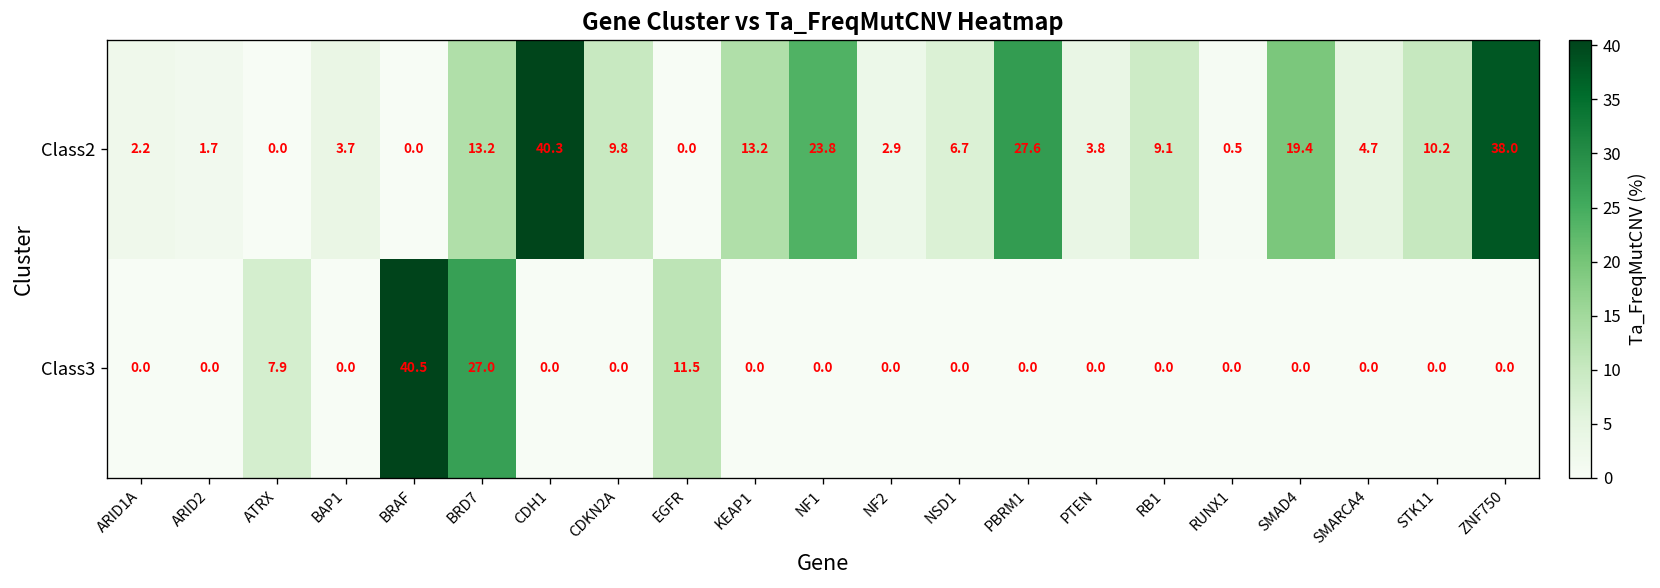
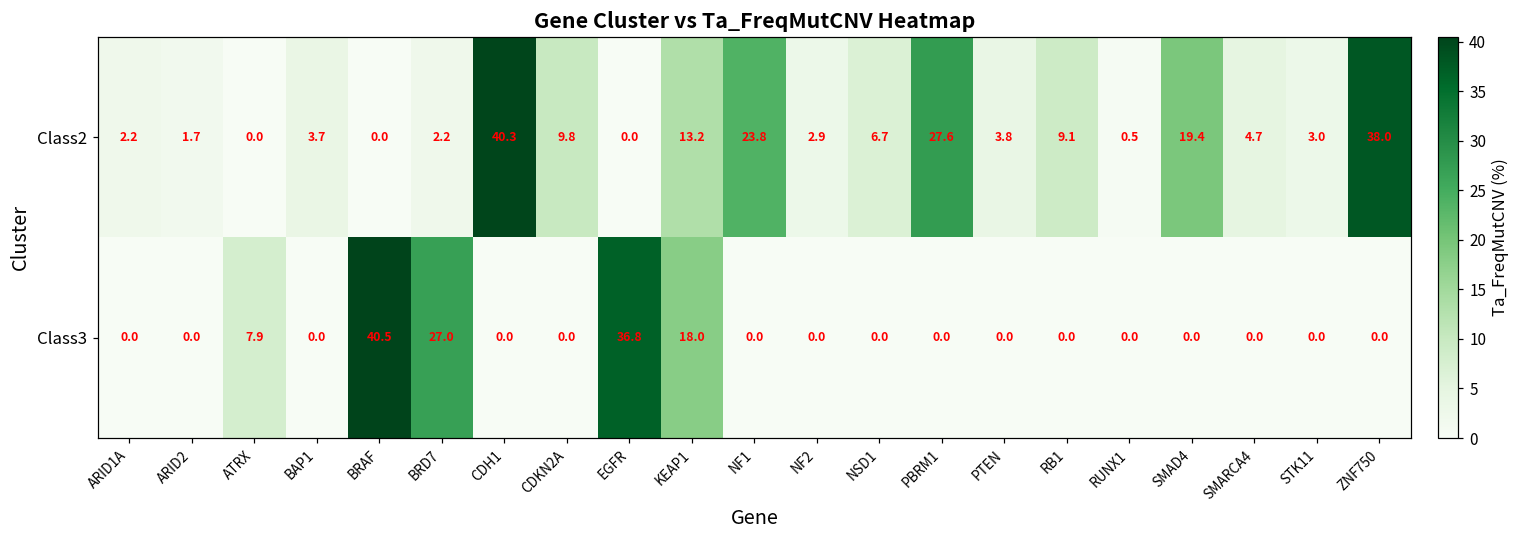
  {
    "Class2": {
      "ARID1A": 2.2,
      "ARID2": 1.7,
      "ATRX": 0.0,
      "BAP1": 3.7,
      "BRAF": 0.0,
-     "BRD7": 13.2,
+     "BRD7": 2.2,
      "CDH1": 40.3,
      "CDKN2A": 9.8,
      "EGFR": 0.0,
      "KEAP1": 13.2,
      "NF1": 23.8,
      "NF2": 2.9,
      "NSD1": 6.7,
      "PBRM1": 27.6,
      "PTEN": 3.8,
      "RB1": 9.1,
      "RUNX1": 0.5,
      "SMAD4": 19.4,
      "SMARCA4": 4.7,
-     "STK11": 10.2,
+     "STK11": 3.0,
      "ZNF750": 38.0
    },
    "Class3": {
      "ARID1A": 0.0,
      "ARID2": 0.0,
      "ATRX": 7.9,
      "BAP1": 0.0,
      "BRAF": 40.5,
      "BRD7": 27.0,
      "CDH1": 0.0,
      "CDKN2A": 0.0,
-     "EGFR": 11.5,
-     "KEAP1": 0.0,
+     "EGFR": 36.8,
+     "KEAP1": 18.0,
      "NF1": 0.0,
      "NF2": 0.0,
      "NSD1": 0.0,
      "PBRM1": 0.0,
      "PTEN": 0.0,
      "RB1": 0.0,
      "RUNX1": 0.0,
      "SMAD4": 0.0,
      "SMARCA4": 0.0,
      "STK11": 0.0,
      "ZNF750": 0.0
    }
  }
